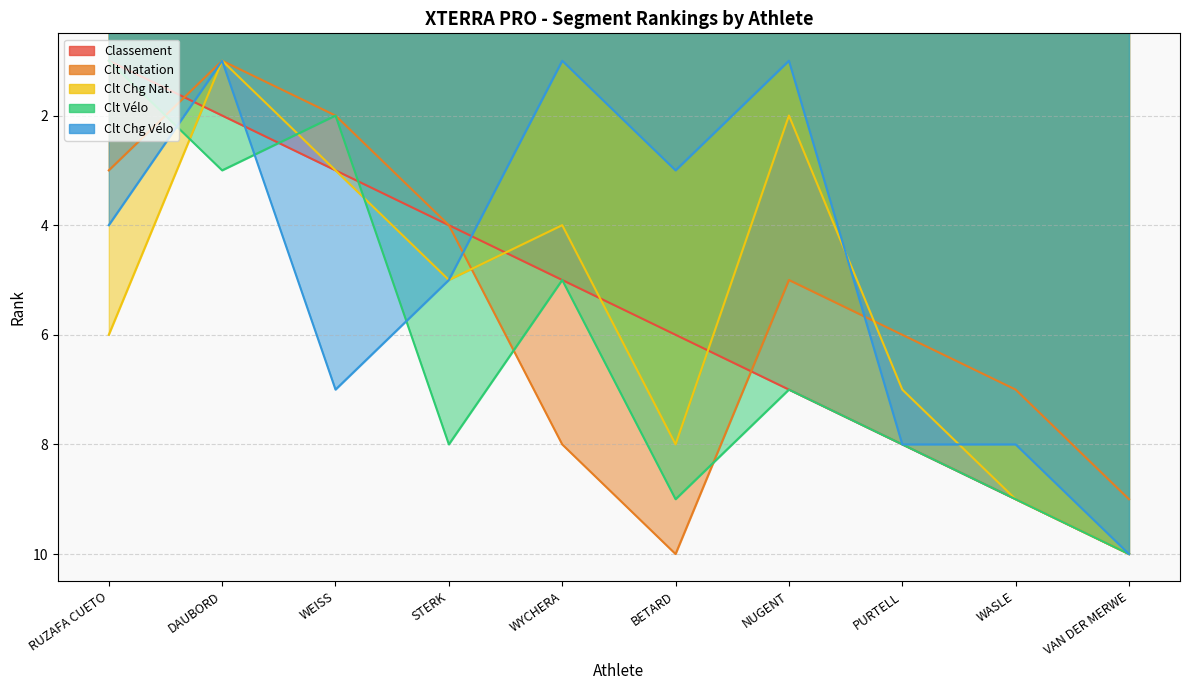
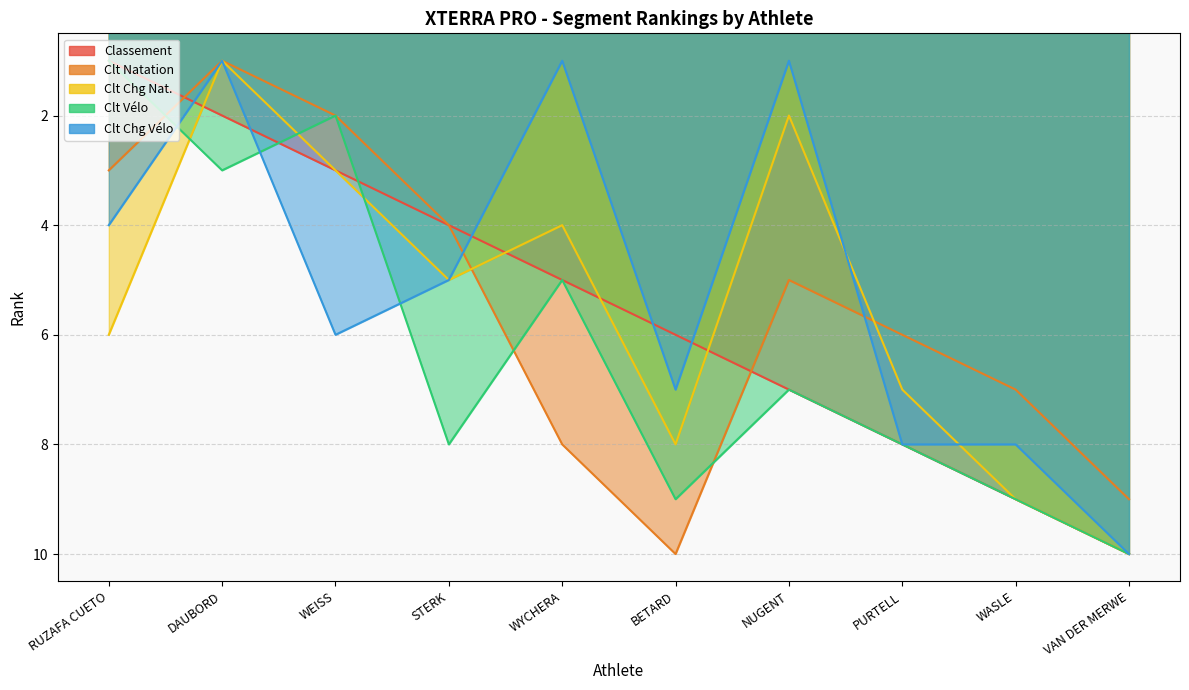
  {
    "Clt Vélo": {
      "DAUBORD": 3,
      "STERK": 8,
      "BETARD": 9
    },
    "Clt Chg Vélo": {
      "RUZAFA CUETO": 4,
-     "WEISS": 7,
+     "WEISS": 6,
      "WYCHERA": 1,
-     "BETARD": 3,
+     "BETARD": 7,
      "NUGENT": 1,
      "WASLE": 8
    }
  }
